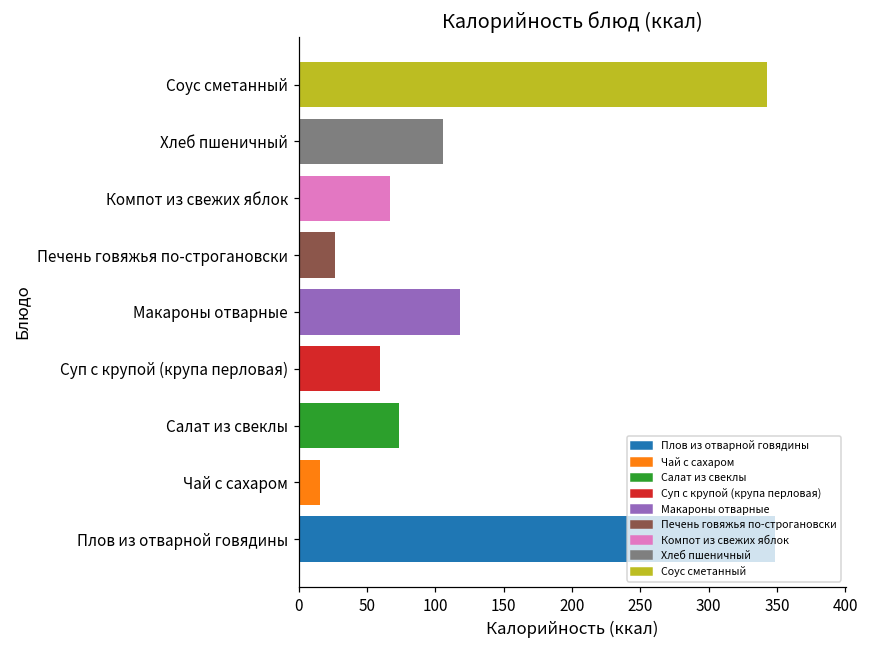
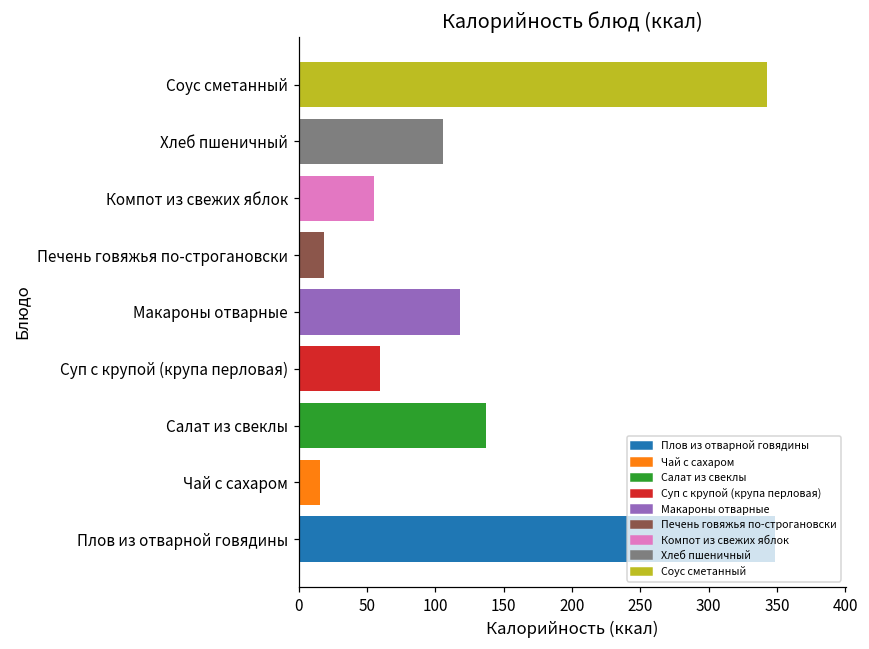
  {
    "Соус сметанный": 342,
    "Хлеб пшеничный": 106,
-   "Компот из свежих яблок": 67,
-   "Печень говяжья по-строгановски": 26,
+   "Компот из свежих яблок": 55,
+   "Печень говяжья по-строгановски": 19,
    "Макароны отварные": 118,
    "Суп с крупой (крупа перловая)": 59,
-   "Салат из свеклы": 73,
+   "Салат из свеклы": 137,
    "Чай с сахаром": 16
  }
